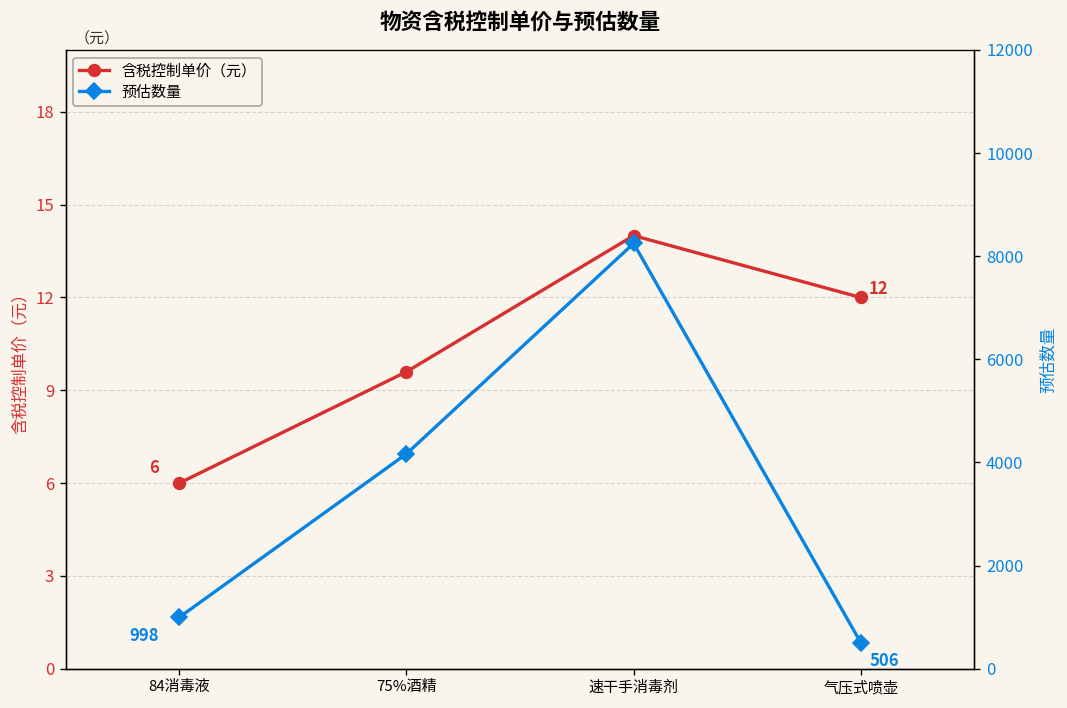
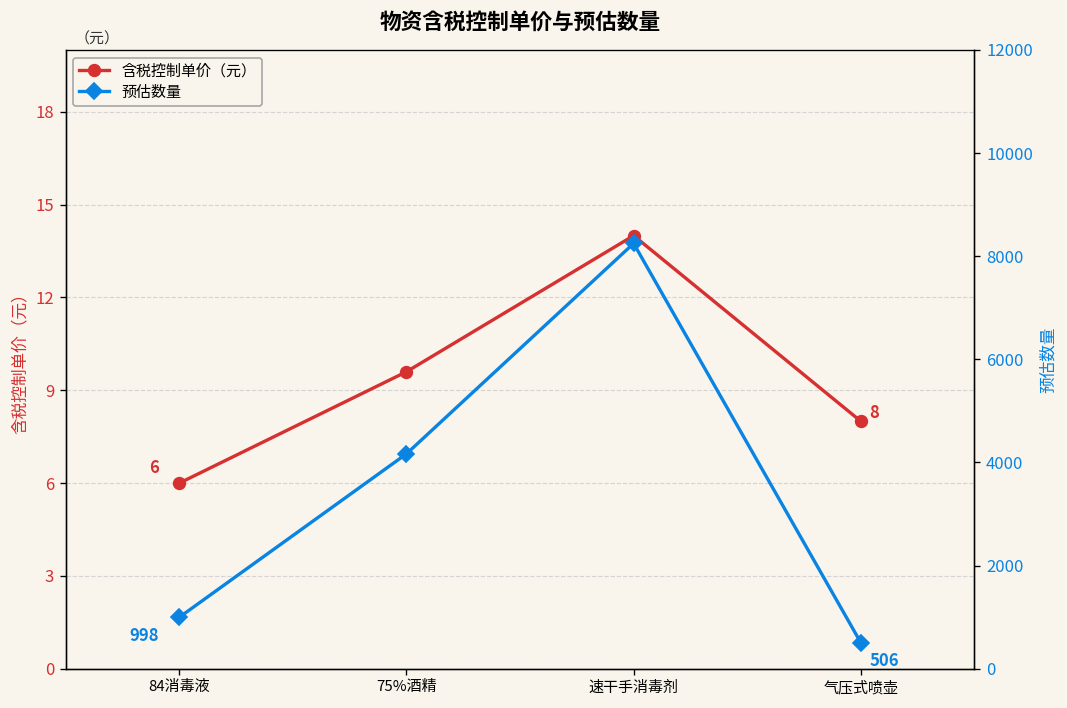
  {
    "含税控制单价（元）": {
      "84消毒液": 6,
-     "气压式喷壶": 12
+     "气压式喷壶": 8
    },
    "预估数量": {
      "84消毒液": 998,
      "气压式喷壶": 506
    }
  }
